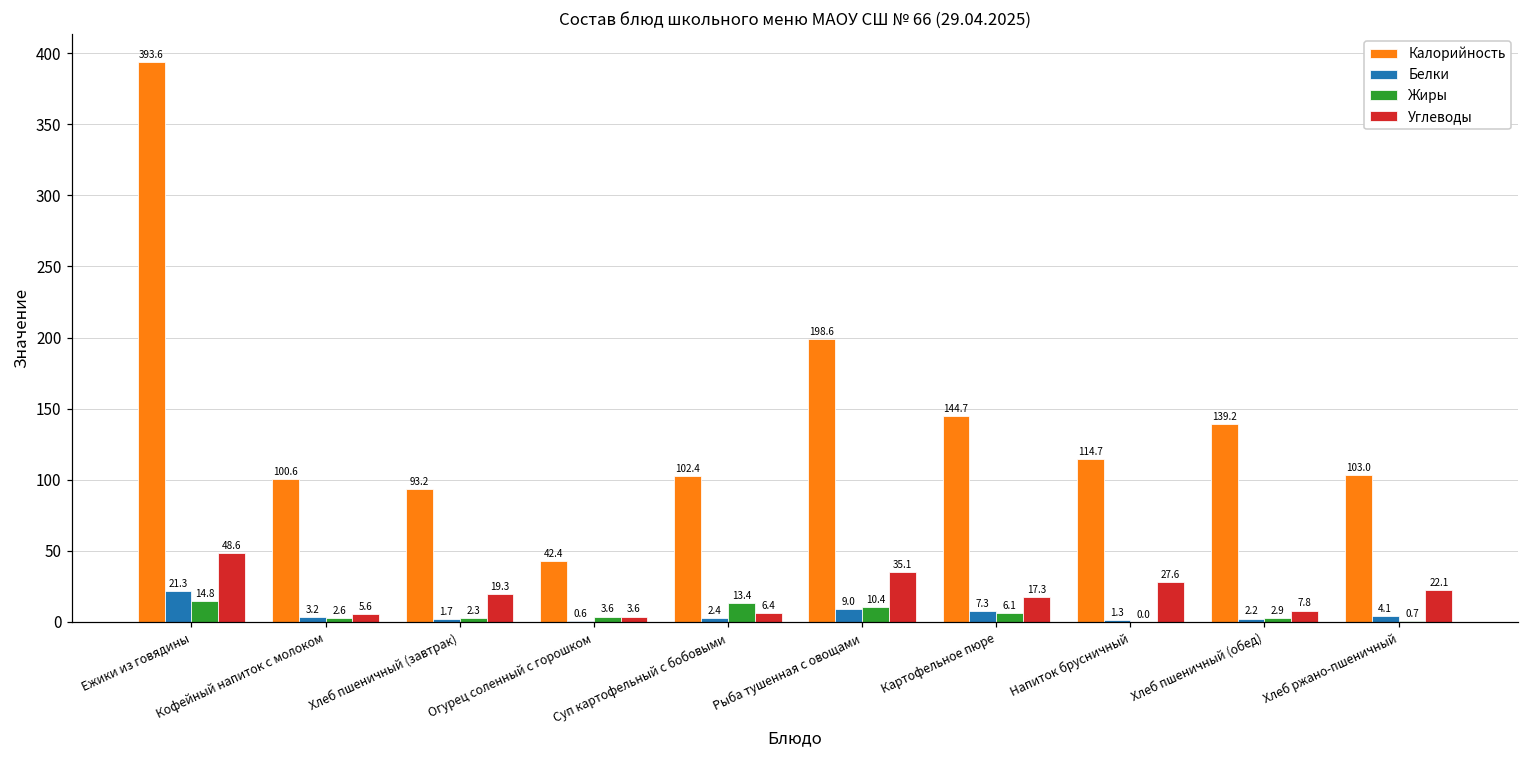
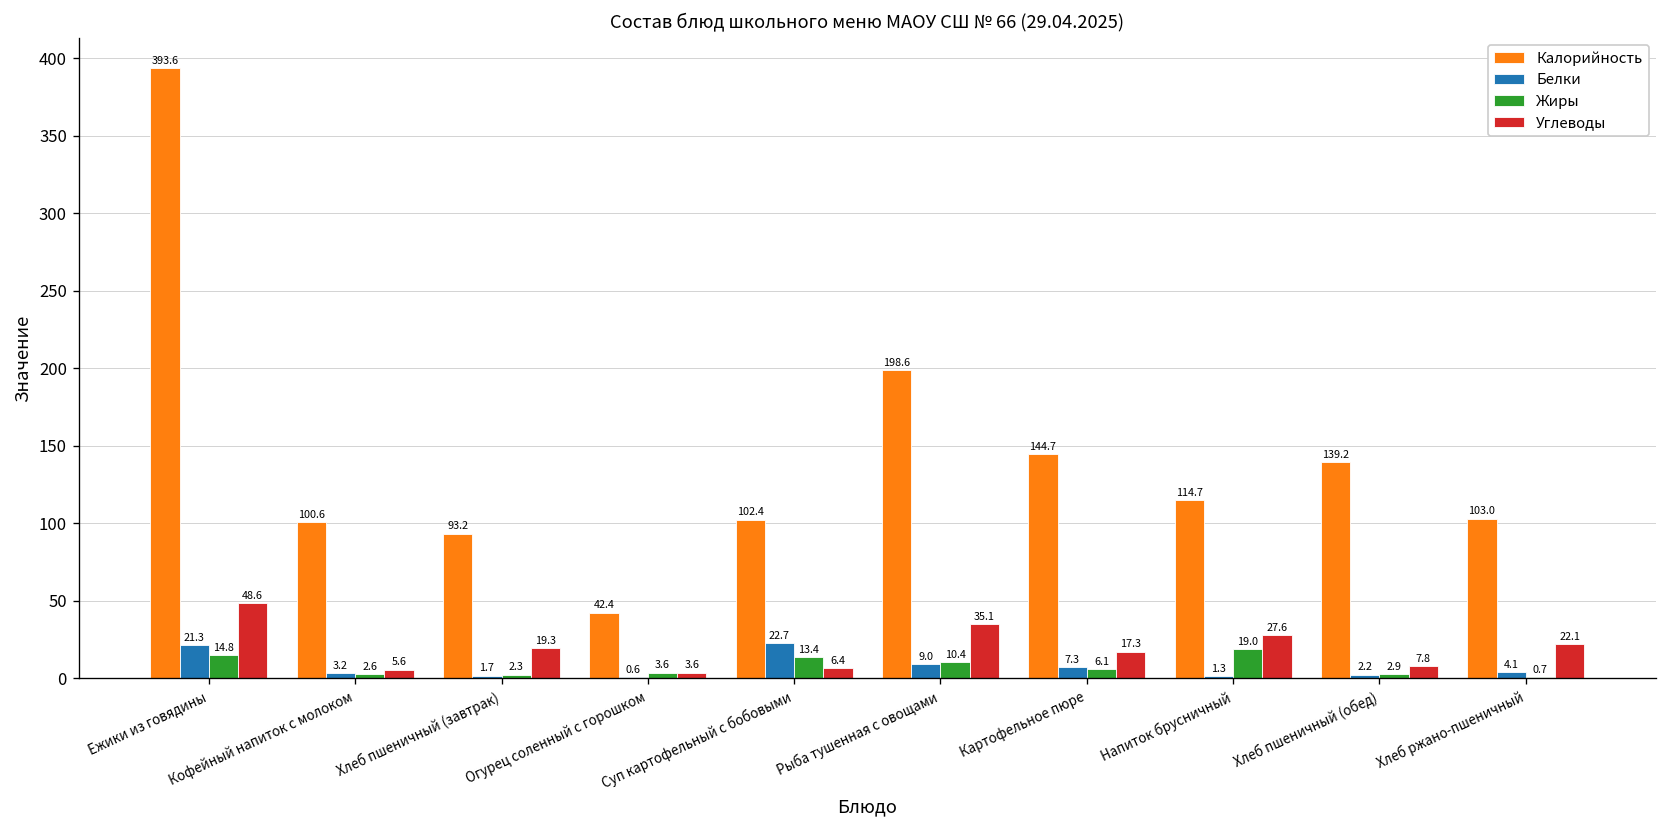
  {
    "Калорийность": {
      "Ежики из говядины": 393.6,
      "Кофейный напиток с молоком": 100.6,
      "Хлеб пшеничный (завтрак)": 93.2,
      "Огурец соленный с горошком": 42.4,
      "Суп картофельный с бобовыми": 102.4,
      "Рыба тушенная с овощами": 198.6,
      "Картофельное пюре": 144.7,
      "Напиток брусничный": 114.7,
      "Хлеб пшеничный (обед)": 139.2,
      "Хлеб ржано-пшеничный": 103.0
    },
    "Белки": {
      "Ежики из говядины": 21.3,
      "Кофейный напиток с молоком": 3.2,
      "Хлеб пшеничный (завтрак)": 1.7,
      "Огурец соленный с горошком": 0.6,
-     "Суп картофельный с бобовыми": 2.4,
+     "Суп картофельный с бобовыми": 22.7,
      "Рыба тушенная с овощами": 9.0,
      "Картофельное пюре": 7.3,
      "Напиток брусничный": 1.3,
      "Хлеб пшеничный (обед)": 2.2,
      "Хлеб ржано-пшеничный": 4.1
    },
    "Жиры": {
      "Ежики из говядины": 14.8,
      "Кофейный напиток с молоком": 2.6,
      "Хлеб пшеничный (завтрак)": 2.3,
      "Огурец соленный с горошком": 3.6,
      "Суп картофельный с бобовыми": 13.4,
      "Рыба тушенная с овощами": 10.4,
      "Картофельное пюре": 6.1,
-     "Напиток брусничный": 0.0,
+     "Напиток брусничный": 19.0,
      "Хлеб пшеничный (обед)": 2.9,
      "Хлеб ржано-пшеничный": 0.7
    },
    "Углеводы": {
      "Ежики из говядины": 48.6,
      "Кофейный напиток с молоком": 5.6,
      "Хлеб пшеничный (завтрак)": 19.3,
      "Огурец соленный с горошком": 3.6,
      "Суп картофельный с бобовыми": 6.4,
      "Рыба тушенная с овощами": 35.1,
      "Картофельное пюре": 17.3,
      "Напиток брусничный": 27.6,
      "Хлеб пшеничный (обед)": 7.8,
      "Хлеб ржано-пшеничный": 22.1
    }
  }
